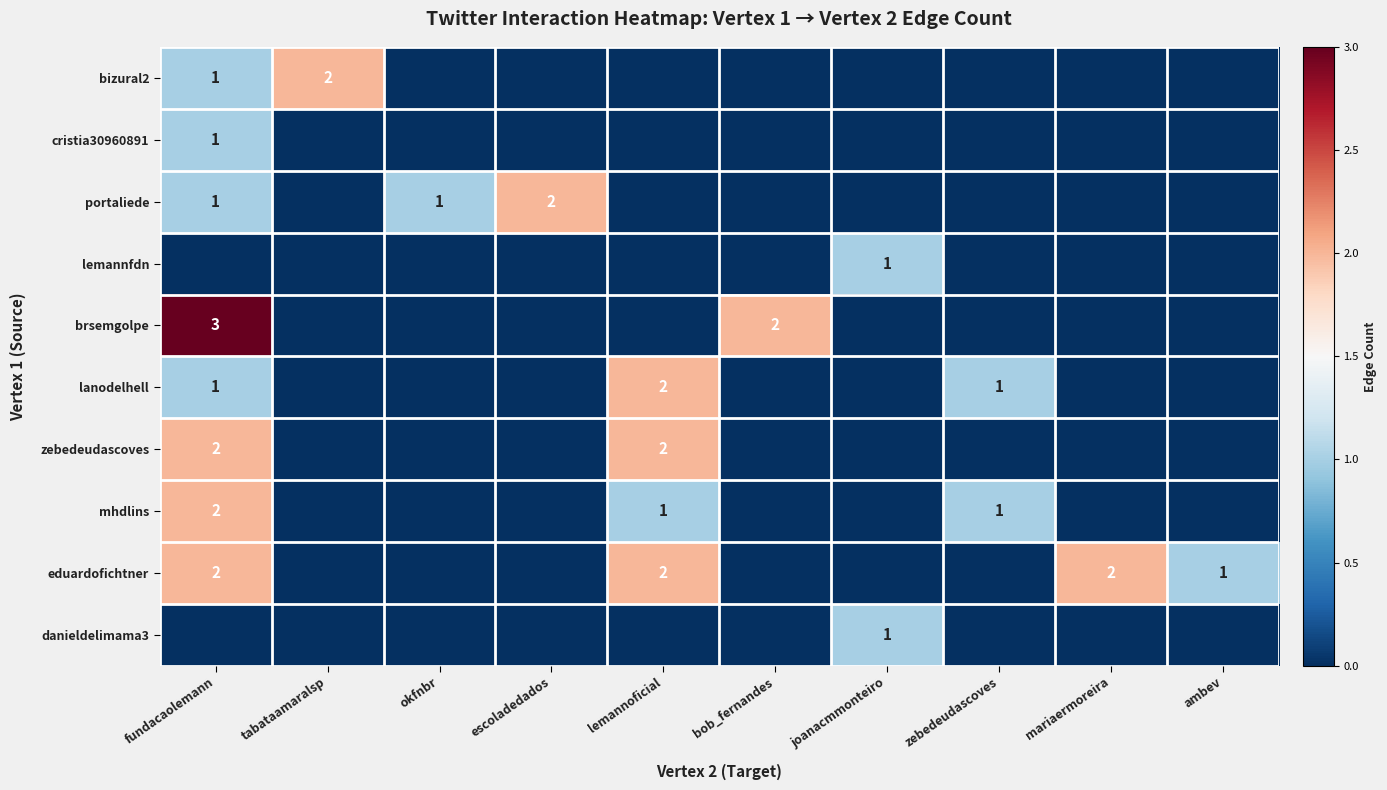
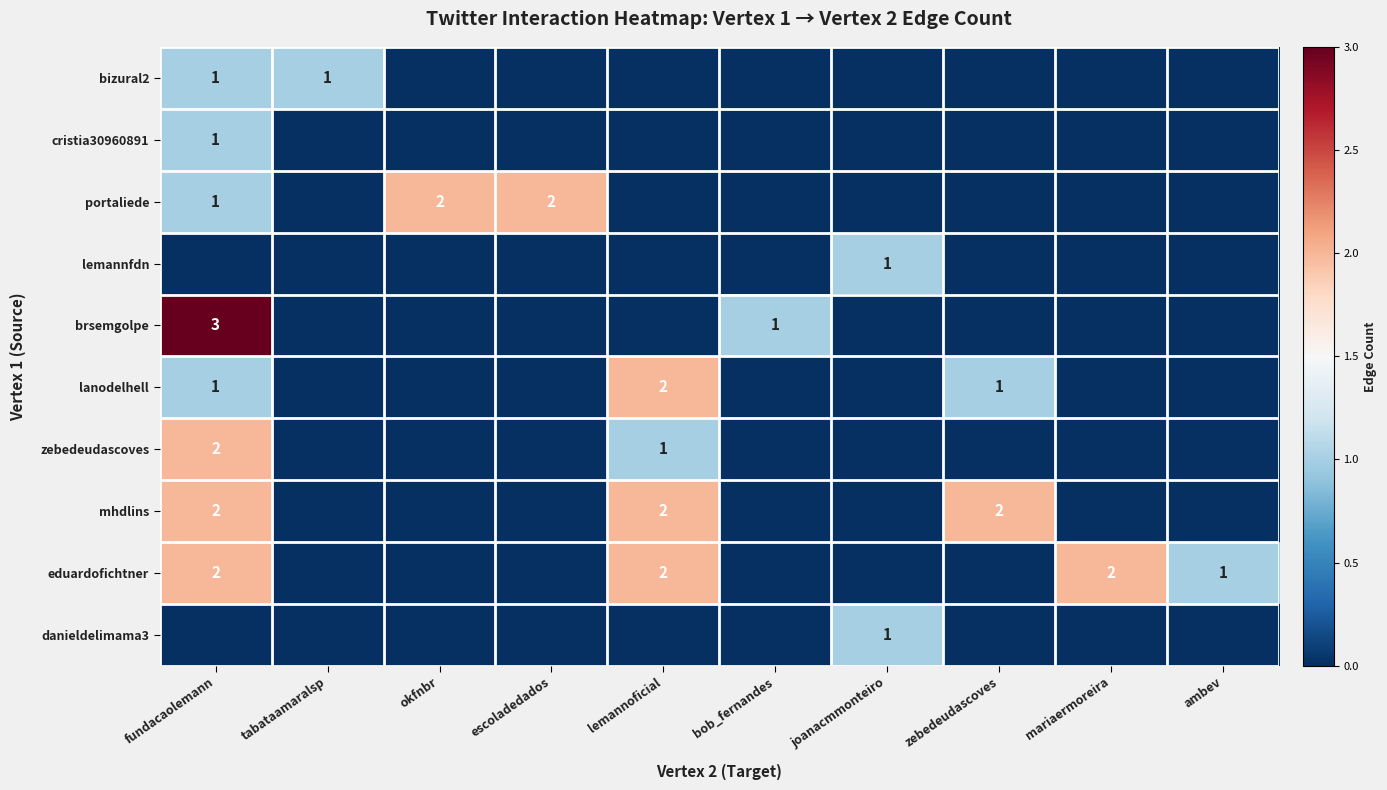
  {
    "bizural2": {
      "fundacaolemann": 1,
-     "tabataamaralsp": 2
+     "tabataamaralsp": 1
    },
    "cristia30960891": {
      "fundacaolemann": 1
    },
    "portaliede": {
      "fundacaolemann": 1,
-     "okfnbr": 1,
+     "okfnbr": 2,
      "escoladedados": 2
    },
    "lemannfdn": {
      "joanacmmonteiro": 1
    },
    "brsemgolpe": {
      "fundacaolemann": 3,
-     "bob_fernandes": 2
+     "bob_fernandes": 1
    },
    "lanodelhell": {
      "fundacaolemann": 1,
      "lemannoficial": 2,
      "zebedeudascoves": 1
    },
    "zebedeudascoves": {
      "fundacaolemann": 2,
-     "lemannoficial": 2
+     "lemannoficial": 1
    },
    "mhdlins": {
      "fundacaolemann": 2,
-     "lemannoficial": 1,
-     "zebedeudascoves": 1
+     "lemannoficial": 2,
+     "zebedeudascoves": 2
    },
    "eduardofichtner": {
      "fundacaolemann": 2,
      "lemannoficial": 2,
      "mariaermoreira": 2,
      "ambev": 1
    },
    "danieldelimama3": {
      "joanacmmonteiro": 1
    }
  }
